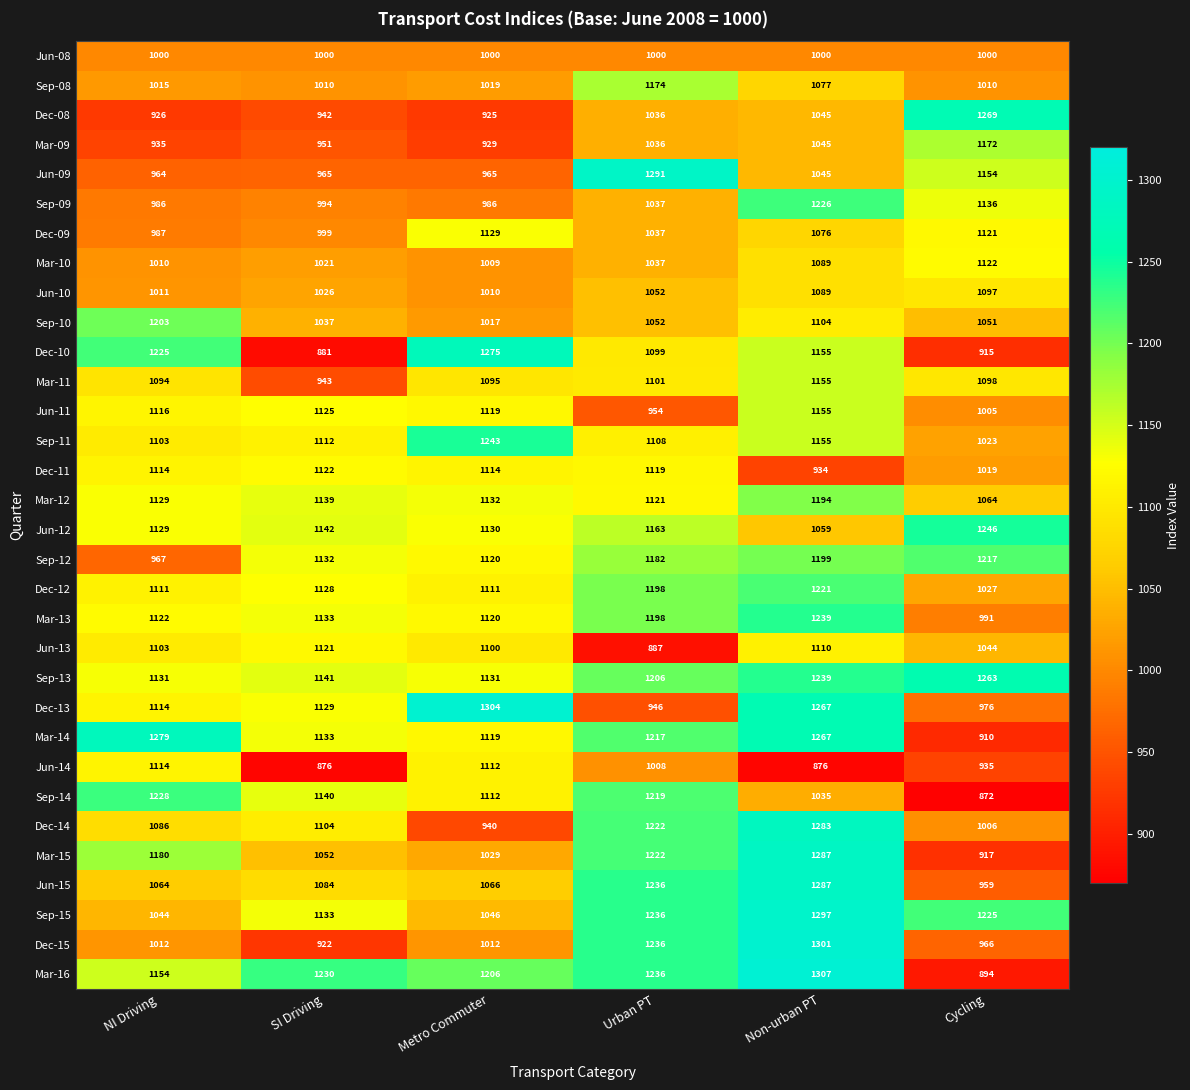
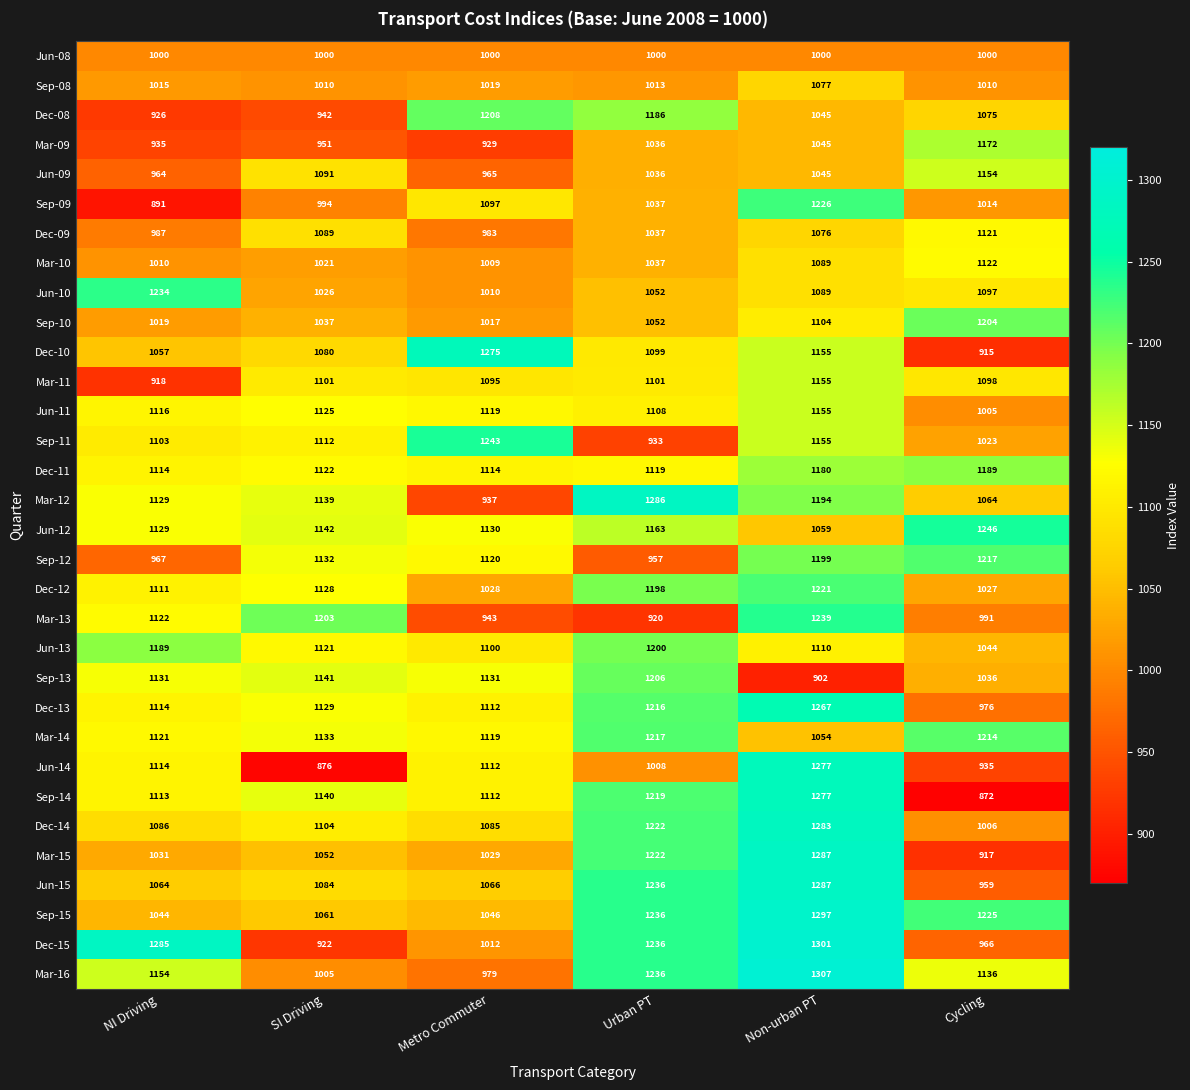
  {
    "Jun-08": {
      "NI Driving": 1000,
      "SI Driving": 1000,
      "Metro Commuter": 1000,
      "Urban PT": 1000,
      "Non-urban PT": 1000,
      "Cycling": 1000
    },
    "Sep-08": {
      "NI Driving": 1015,
      "SI Driving": 1010,
      "Metro Commuter": 1019,
-     "Urban PT": 1174,
+     "Urban PT": 1013,
      "Non-urban PT": 1077,
      "Cycling": 1010
    },
    "Dec-08": {
      "NI Driving": 926,
      "SI Driving": 942,
-     "Metro Commuter": 925,
-     "Urban PT": 1036,
+     "Metro Commuter": 1208,
+     "Urban PT": 1186,
      "Non-urban PT": 1045,
-     "Cycling": 1269
+     "Cycling": 1075
    },
    "Mar-09": {
      "NI Driving": 935,
      "SI Driving": 951,
      "Metro Commuter": 929,
      "Urban PT": 1036,
      "Non-urban PT": 1045,
      "Cycling": 1172
    },
    "Jun-09": {
      "NI Driving": 964,
-     "SI Driving": 965,
+     "SI Driving": 1091,
      "Metro Commuter": 965,
-     "Urban PT": 1291,
+     "Urban PT": 1036,
      "Non-urban PT": 1045,
      "Cycling": 1154
    },
    "Sep-09": {
-     "NI Driving": 986,
+     "NI Driving": 891,
      "SI Driving": 994,
-     "Metro Commuter": 986,
+     "Metro Commuter": 1097,
      "Urban PT": 1037,
      "Non-urban PT": 1226,
-     "Cycling": 1136
+     "Cycling": 1014
    },
    "Dec-09": {
      "NI Driving": 987,
-     "SI Driving": 999,
-     "Metro Commuter": 1129,
+     "SI Driving": 1089,
+     "Metro Commuter": 983,
      "Urban PT": 1037,
      "Non-urban PT": 1076,
      "Cycling": 1121
    },
    "Mar-10": {
      "NI Driving": 1010,
      "SI Driving": 1021,
      "Metro Commuter": 1009,
      "Urban PT": 1037,
      "Non-urban PT": 1089,
      "Cycling": 1122
    },
    "Jun-10": {
-     "NI Driving": 1011,
+     "NI Driving": 1234,
      "SI Driving": 1026,
      "Metro Commuter": 1010,
      "Urban PT": 1052,
      "Non-urban PT": 1089,
      "Cycling": 1097
    },
    "Sep-10": {
-     "NI Driving": 1203,
+     "NI Driving": 1019,
      "SI Driving": 1037,
      "Metro Commuter": 1017,
      "Urban PT": 1052,
      "Non-urban PT": 1104,
-     "Cycling": 1051
+     "Cycling": 1204
    },
    "Dec-10": {
-     "NI Driving": 1225,
-     "SI Driving": 881,
+     "NI Driving": 1057,
+     "SI Driving": 1080,
      "Metro Commuter": 1275,
      "Urban PT": 1099,
      "Non-urban PT": 1155,
      "Cycling": 915
    },
    "Mar-11": {
-     "NI Driving": 1094,
-     "SI Driving": 943,
+     "NI Driving": 918,
+     "SI Driving": 1101,
      "Metro Commuter": 1095,
      "Urban PT": 1101,
      "Non-urban PT": 1155,
      "Cycling": 1098
    },
    "Jun-11": {
      "NI Driving": 1116,
      "SI Driving": 1125,
      "Metro Commuter": 1119,
-     "Urban PT": 954,
+     "Urban PT": 1108,
      "Non-urban PT": 1155,
      "Cycling": 1005
    },
    "Sep-11": {
      "NI Driving": 1103,
      "SI Driving": 1112,
      "Metro Commuter": 1243,
-     "Urban PT": 1108,
+     "Urban PT": 933,
      "Non-urban PT": 1155,
      "Cycling": 1023
    },
    "Dec-11": {
      "NI Driving": 1114,
      "SI Driving": 1122,
      "Metro Commuter": 1114,
      "Urban PT": 1119,
-     "Non-urban PT": 934,
-     "Cycling": 1019
+     "Non-urban PT": 1180,
+     "Cycling": 1189
    },
    "Mar-12": {
      "NI Driving": 1129,
      "SI Driving": 1139,
-     "Metro Commuter": 1132,
-     "Urban PT": 1121,
+     "Metro Commuter": 937,
+     "Urban PT": 1286,
      "Non-urban PT": 1194,
      "Cycling": 1064
    },
    "Jun-12": {
      "NI Driving": 1129,
      "SI Driving": 1142,
      "Metro Commuter": 1130,
      "Urban PT": 1163,
      "Non-urban PT": 1059,
      "Cycling": 1246
    },
    "Sep-12": {
      "NI Driving": 967,
      "SI Driving": 1132,
      "Metro Commuter": 1120,
-     "Urban PT": 1182,
+     "Urban PT": 957,
      "Non-urban PT": 1199,
      "Cycling": 1217
    },
    "Dec-12": {
      "NI Driving": 1111,
      "SI Driving": 1128,
-     "Metro Commuter": 1111,
+     "Metro Commuter": 1028,
      "Urban PT": 1198,
      "Non-urban PT": 1221,
      "Cycling": 1027
    },
    "Mar-13": {
      "NI Driving": 1122,
-     "SI Driving": 1133,
-     "Metro Commuter": 1120,
-     "Urban PT": 1198,
+     "SI Driving": 1203,
+     "Metro Commuter": 943,
+     "Urban PT": 920,
      "Non-urban PT": 1239,
      "Cycling": 991
    },
    "Jun-13": {
-     "NI Driving": 1103,
+     "NI Driving": 1189,
      "SI Driving": 1121,
      "Metro Commuter": 1100,
-     "Urban PT": 887,
+     "Urban PT": 1200,
      "Non-urban PT": 1110,
      "Cycling": 1044
    },
    "Sep-13": {
      "NI Driving": 1131,
      "SI Driving": 1141,
      "Metro Commuter": 1131,
      "Urban PT": 1206,
-     "Non-urban PT": 1239,
-     "Cycling": 1263
+     "Non-urban PT": 902,
+     "Cycling": 1036
    },
    "Dec-13": {
      "NI Driving": 1114,
      "SI Driving": 1129,
-     "Metro Commuter": 1304,
-     "Urban PT": 946,
+     "Metro Commuter": 1112,
+     "Urban PT": 1216,
      "Non-urban PT": 1267,
      "Cycling": 976
    },
    "Mar-14": {
-     "NI Driving": 1279,
+     "NI Driving": 1121,
      "SI Driving": 1133,
      "Metro Commuter": 1119,
      "Urban PT": 1217,
-     "Non-urban PT": 1267,
-     "Cycling": 910
+     "Non-urban PT": 1054,
+     "Cycling": 1214
    },
    "Jun-14": {
      "NI Driving": 1114,
      "SI Driving": 876,
      "Metro Commuter": 1112,
      "Urban PT": 1008,
-     "Non-urban PT": 876,
+     "Non-urban PT": 1277,
      "Cycling": 935
    },
    "Sep-14": {
-     "NI Driving": 1228,
+     "NI Driving": 1113,
      "SI Driving": 1140,
      "Metro Commuter": 1112,
      "Urban PT": 1219,
-     "Non-urban PT": 1035,
+     "Non-urban PT": 1277,
      "Cycling": 872
    },
    "Dec-14": {
      "NI Driving": 1086,
      "SI Driving": 1104,
-     "Metro Commuter": 940,
+     "Metro Commuter": 1085,
      "Urban PT": 1222,
      "Non-urban PT": 1283,
      "Cycling": 1006
    },
    "Mar-15": {
-     "NI Driving": 1180,
+     "NI Driving": 1031,
      "SI Driving": 1052,
      "Metro Commuter": 1029,
      "Urban PT": 1222,
      "Non-urban PT": 1287,
      "Cycling": 917
    },
    "Jun-15": {
      "NI Driving": 1064,
      "SI Driving": 1084,
      "Metro Commuter": 1066,
      "Urban PT": 1236,
      "Non-urban PT": 1287,
      "Cycling": 959
    },
    "Sep-15": {
      "NI Driving": 1044,
-     "SI Driving": 1133,
+     "SI Driving": 1061,
      "Metro Commuter": 1046,
      "Urban PT": 1236,
      "Non-urban PT": 1297,
      "Cycling": 1225
    },
    "Dec-15": {
-     "NI Driving": 1012,
+     "NI Driving": 1285,
      "SI Driving": 922,
      "Metro Commuter": 1012,
      "Urban PT": 1236,
      "Non-urban PT": 1301,
      "Cycling": 966
    },
    "Mar-16": {
      "NI Driving": 1154,
-     "SI Driving": 1230,
-     "Metro Commuter": 1206,
+     "SI Driving": 1005,
+     "Metro Commuter": 979,
      "Urban PT": 1236,
      "Non-urban PT": 1307,
-     "Cycling": 894
+     "Cycling": 1136
    }
  }
